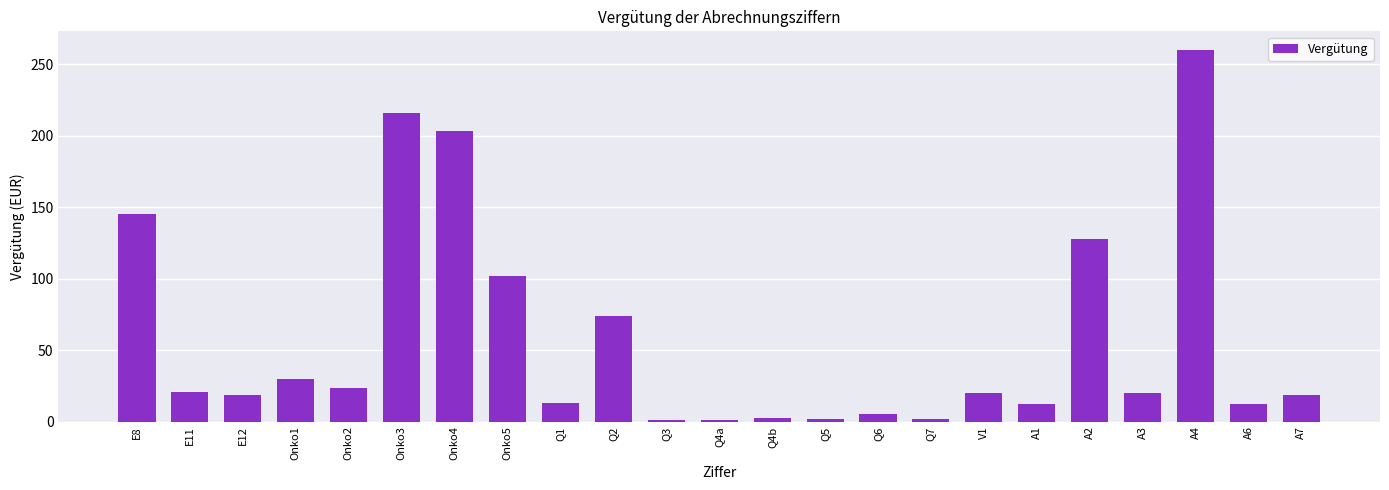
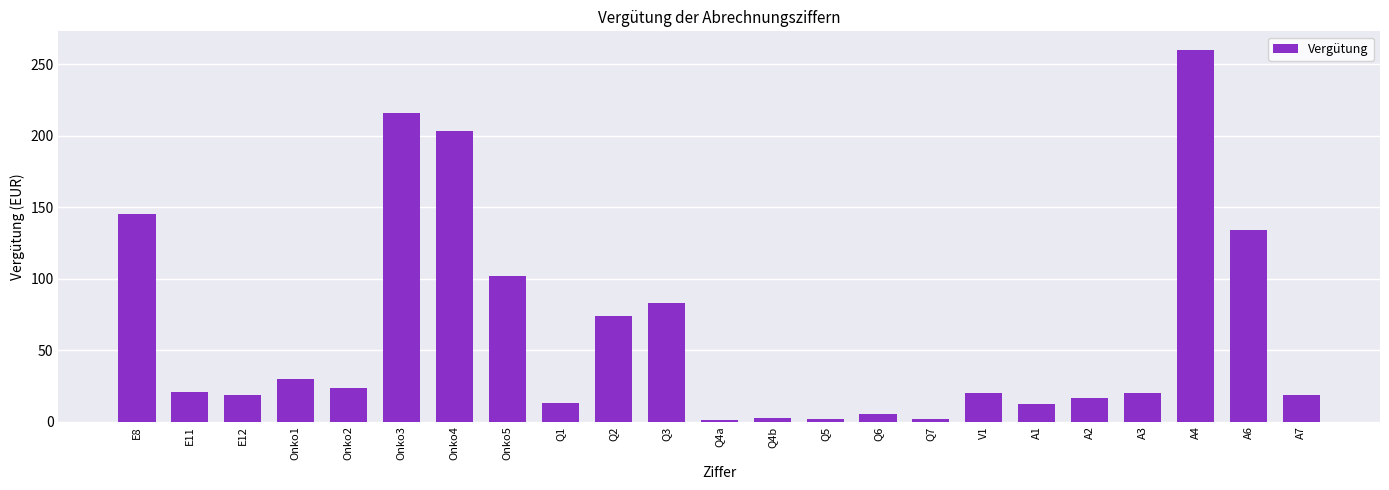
  {
    "E8": 145,
    "E11": 21,
    "E12": 19,
    "Onko1": 30,
    "Onko2": 23,
    "Onko3": 216,
    "Onko4": 203,
    "Onko5": 102,
    "Q1": 13,
    "Q2": 74,
-   "Q3": 1,
+   "Q3": 83,
    "Q4b": 3,
    "Q5": 2,
    "Q6": 5,
    "Q7": 2,
    "V1": 20,
    "A1": 13,
-   "A2": 128,
+   "A2": 17,
    "A3": 20,
    "A4": 260,
-   "A6": 13,
+   "A6": 134,
    "A7": 19
  }
